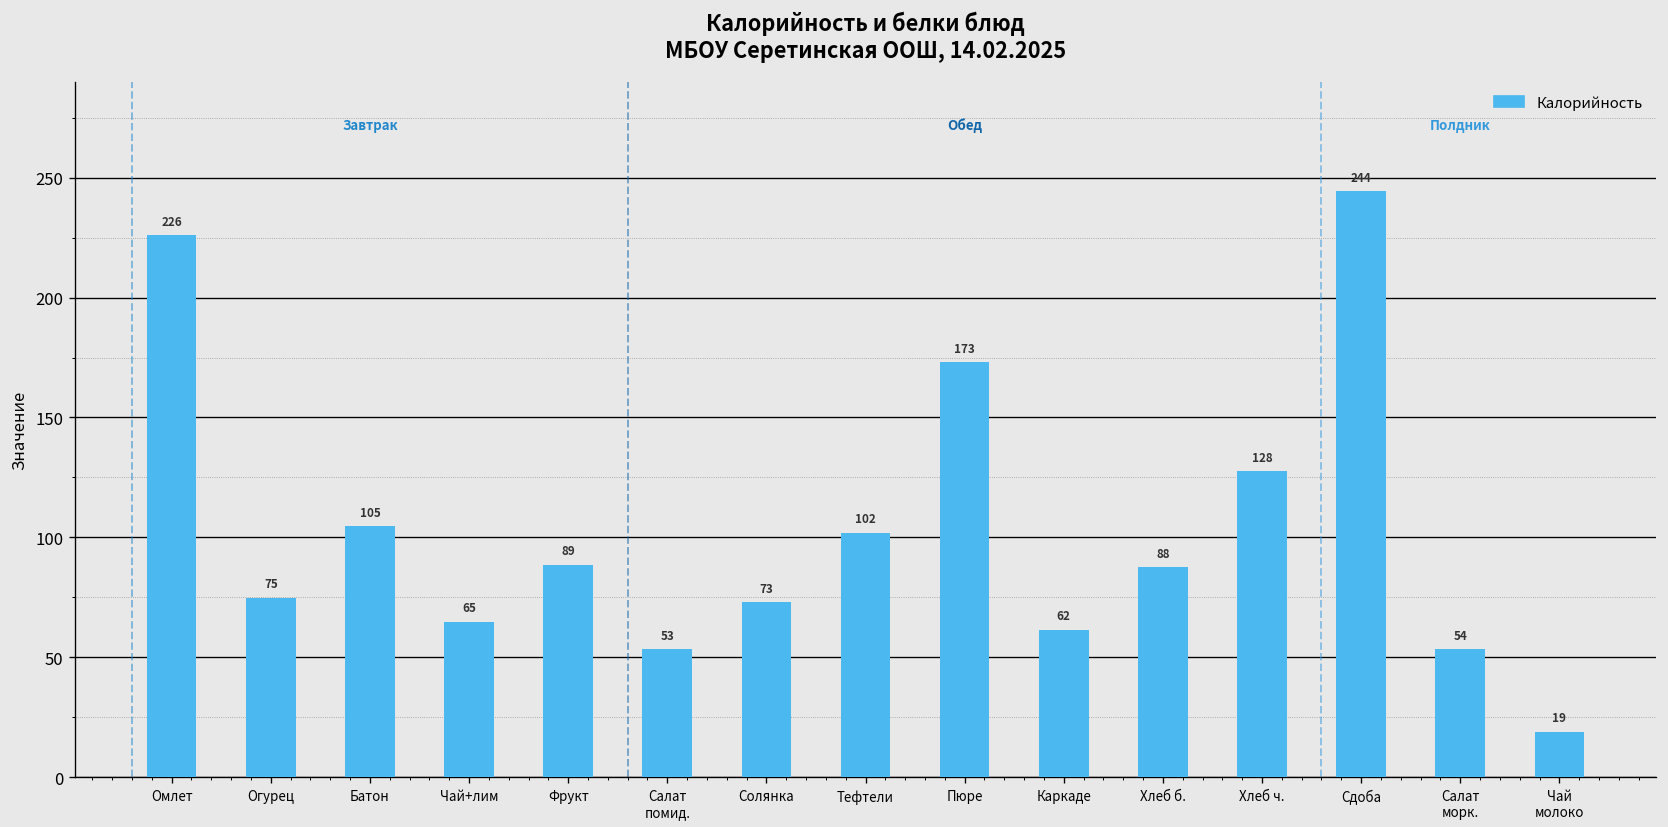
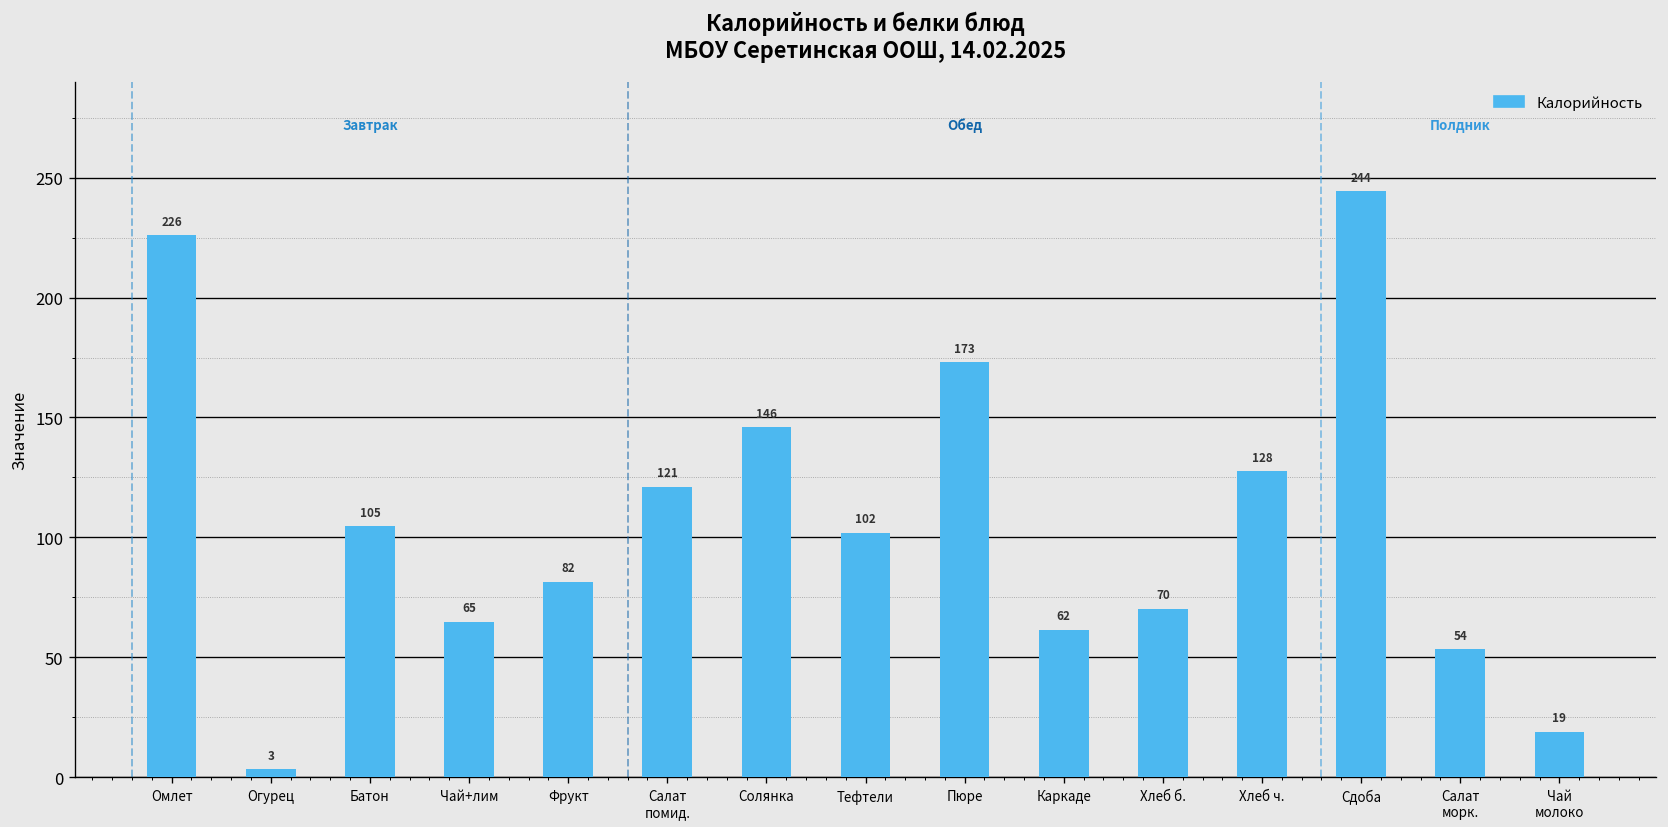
  {
    "Омлет": 226,
-   "Огурец": 75,
+   "Огурец": 3,
    "Батон": 105,
    "Чай+лим": 65,
-   "Фрукт": 89,
-   "Салат помид.": 53,
-   "Солянка": 73,
+   "Фрукт": 82,
+   "Салат помид.": 121,
+   "Солянка": 146,
    "Тефтели": 102,
    "Пюре": 173,
    "Каркаде": 62,
-   "Хлеб б.": 88,
+   "Хлеб б.": 70,
    "Хлеб ч.": 128,
    "Сдоба": 244,
    "Салат морк.": 54,
    "Чай молоко": 19
  }
